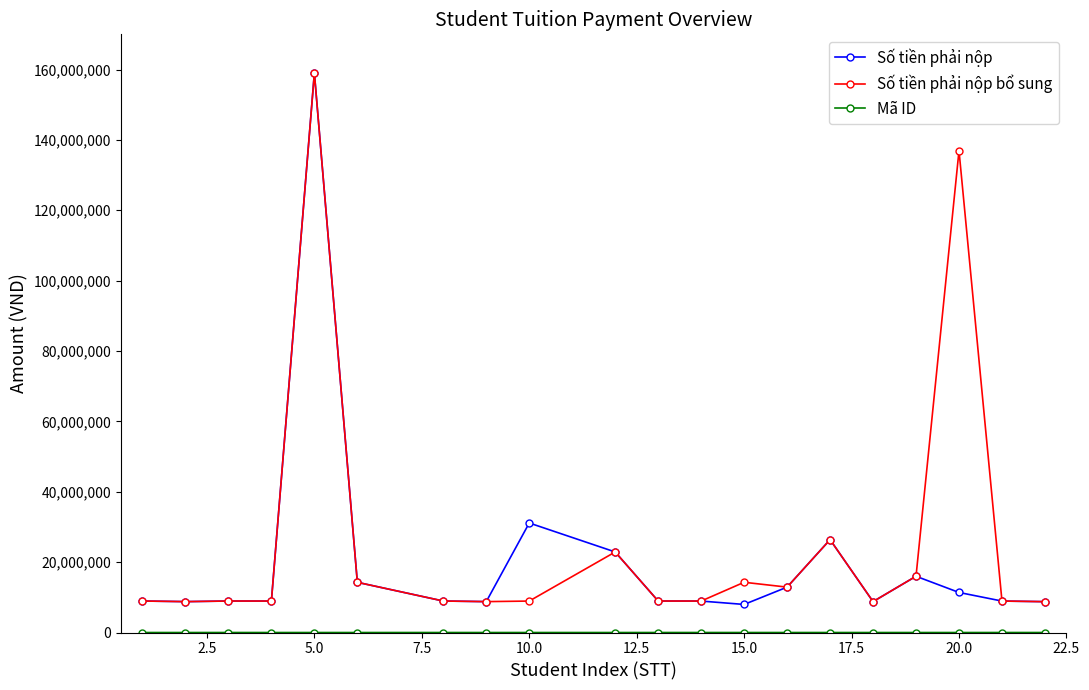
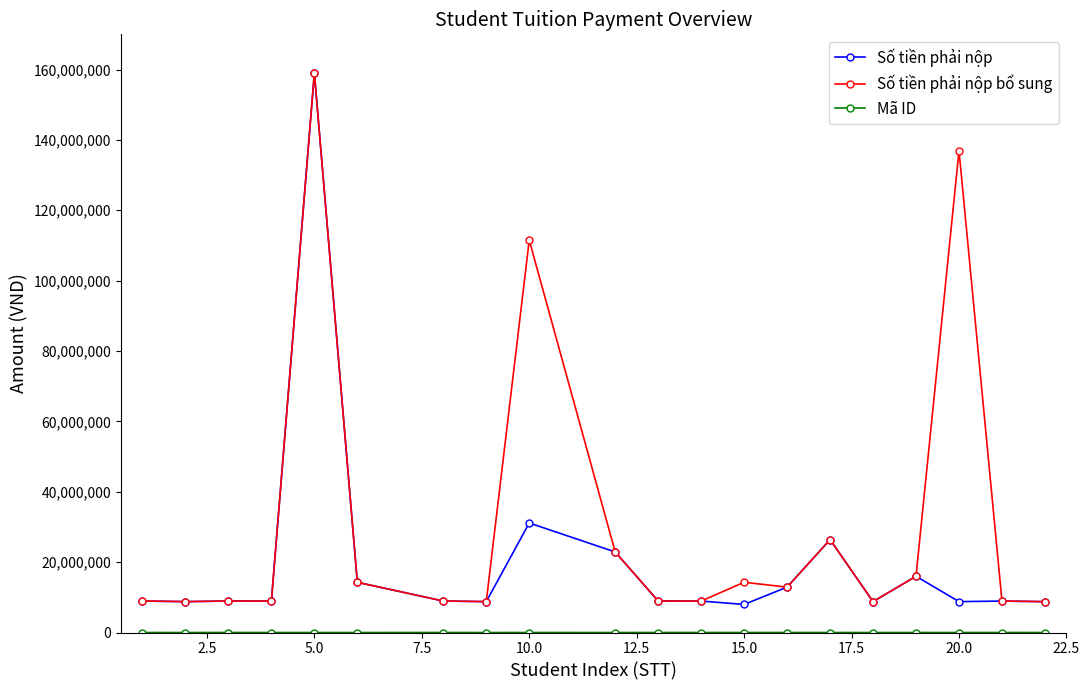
  {
    "Số tiền phải nộp": {
      "10.0": "31,000,000",
      "15.0": "8,000,000",
-     "20.0": "11,000,000"
+     "20.0": "9,000,000"
    },
    "Số tiền phải nộp bổ sung": {
-     "10.0": "9,000,000",
+     "10.0": "111,000,000",
      "15.0": "14,000,000",
      "20.0": "137,000,000"
    },
    "Mã ID": {
      "5.0": "0",
      "10.0": "0",
      "15.0": "0",
      "20.0": "0"
    }
  }
